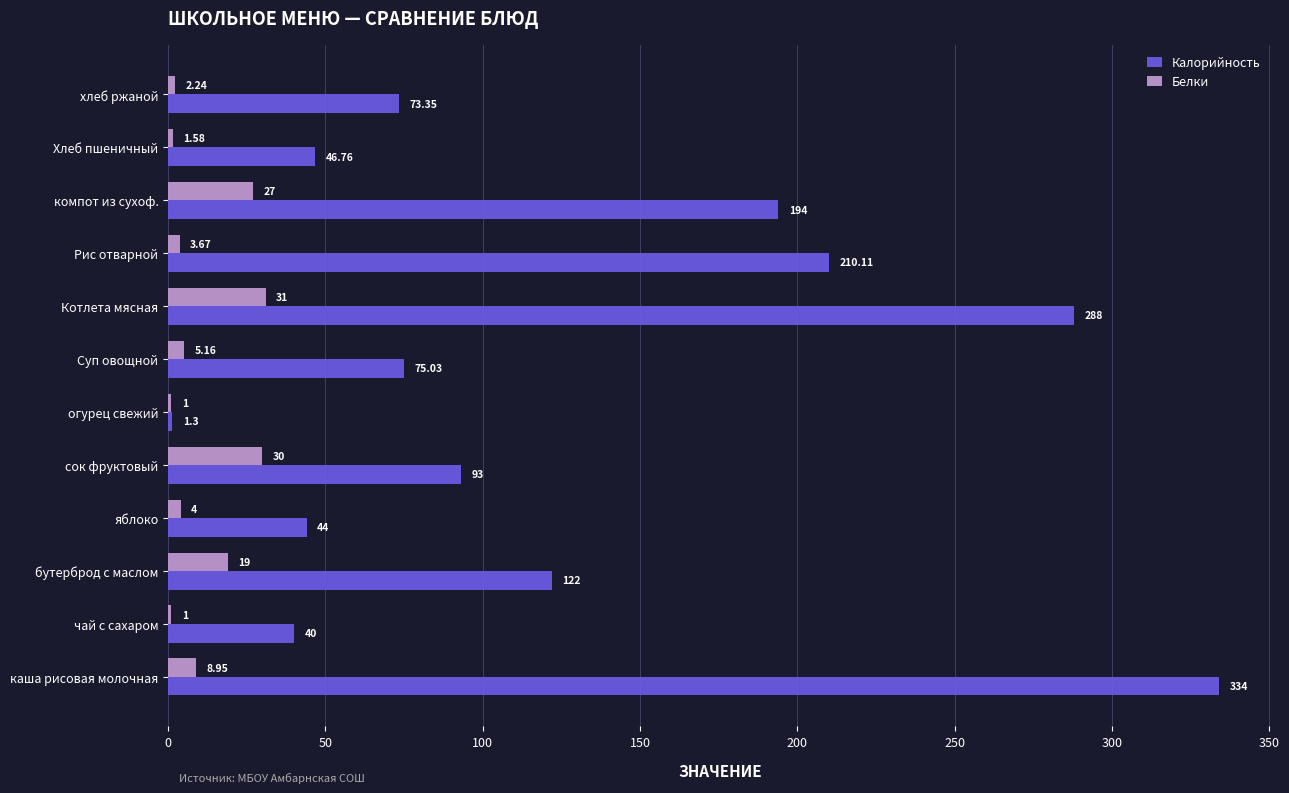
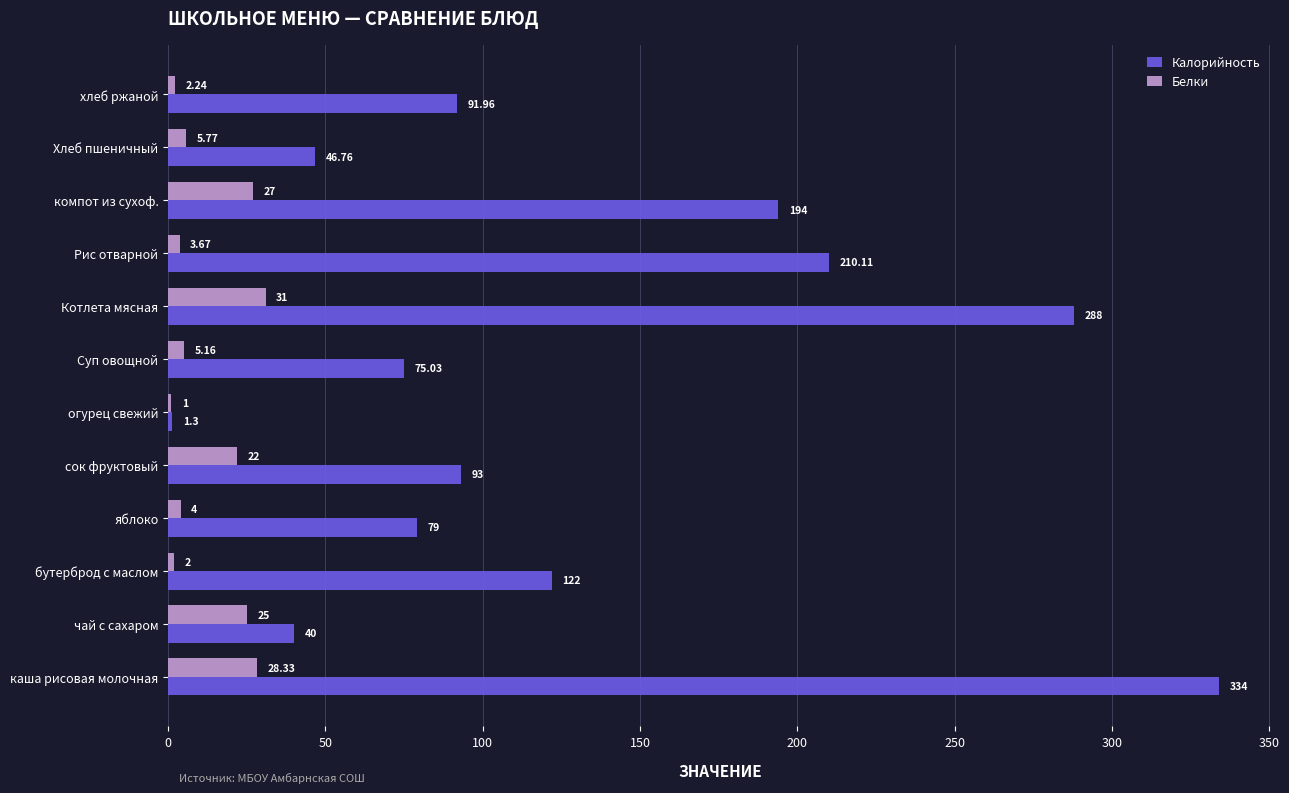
  {
    "Калорийность": {
-     "хлеб ржаной": 73.35,
+     "хлеб ржаной": 91.96,
      "Хлеб пшеничный": 46.76,
      "компот из сухоф.": 194,
      "Рис отварной": 210.11,
      "Котлета мясная": 288,
      "Суп овощной": 75.03,
      "огурец свежий": 1.3,
      "сок фруктовый": 93,
-     "яблоко": 44,
+     "яблоко": 79,
      "бутерброд с маслом": 122,
      "чай с сахаром": 40,
      "каша рисовая молочная": 334
    },
    "Белки": {
      "хлеб ржаной": 2.24,
-     "Хлеб пшеничный": 1.58,
+     "Хлеб пшеничный": 5.77,
      "компот из сухоф.": 27,
      "Рис отварной": 3.67,
      "Котлета мясная": 31,
      "Суп овощной": 5.16,
      "огурец свежий": 1,
-     "сок фруктовый": 30,
+     "сок фруктовый": 22,
      "яблоко": 4,
-     "бутерброд с маслом": 19,
-     "чай с сахаром": 1,
-     "каша рисовая молочная": 8.95
+     "бутерброд с маслом": 2,
+     "чай с сахаром": 25,
+     "каша рисовая молочная": 28.33
    }
  }
